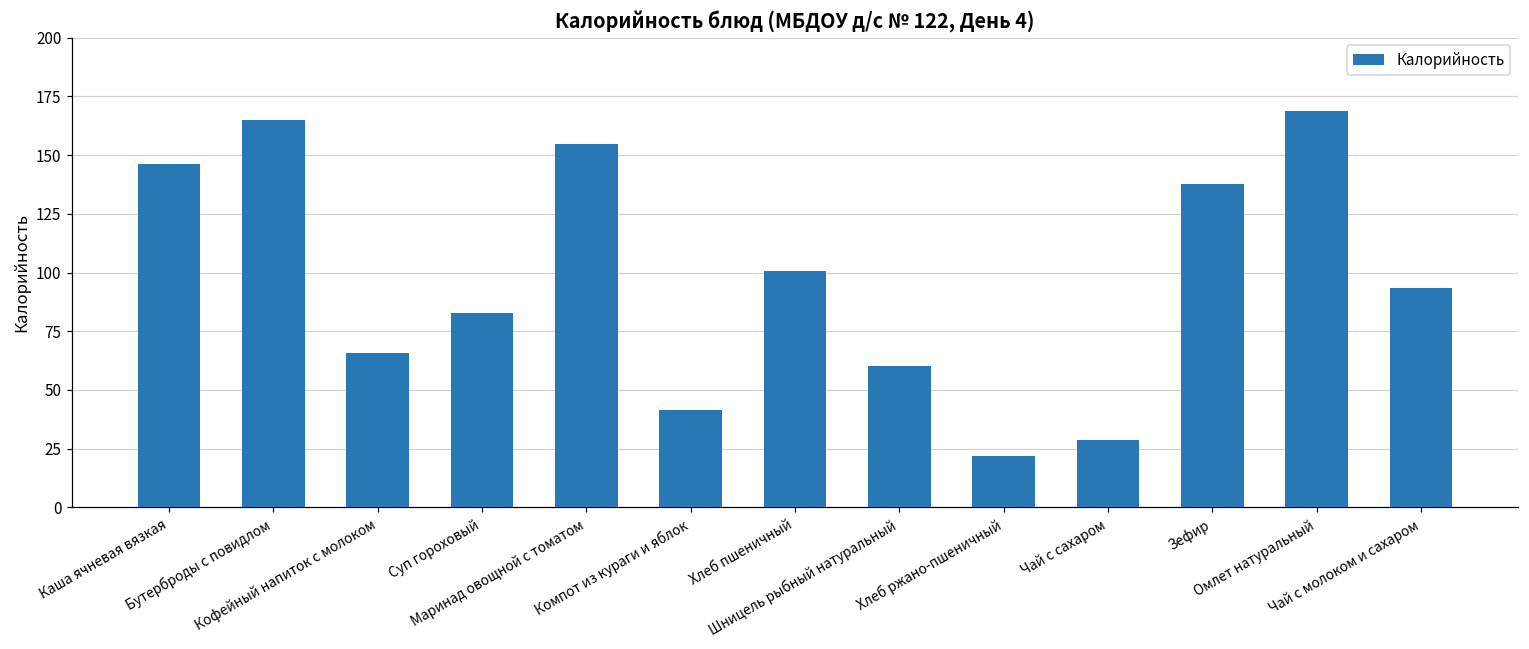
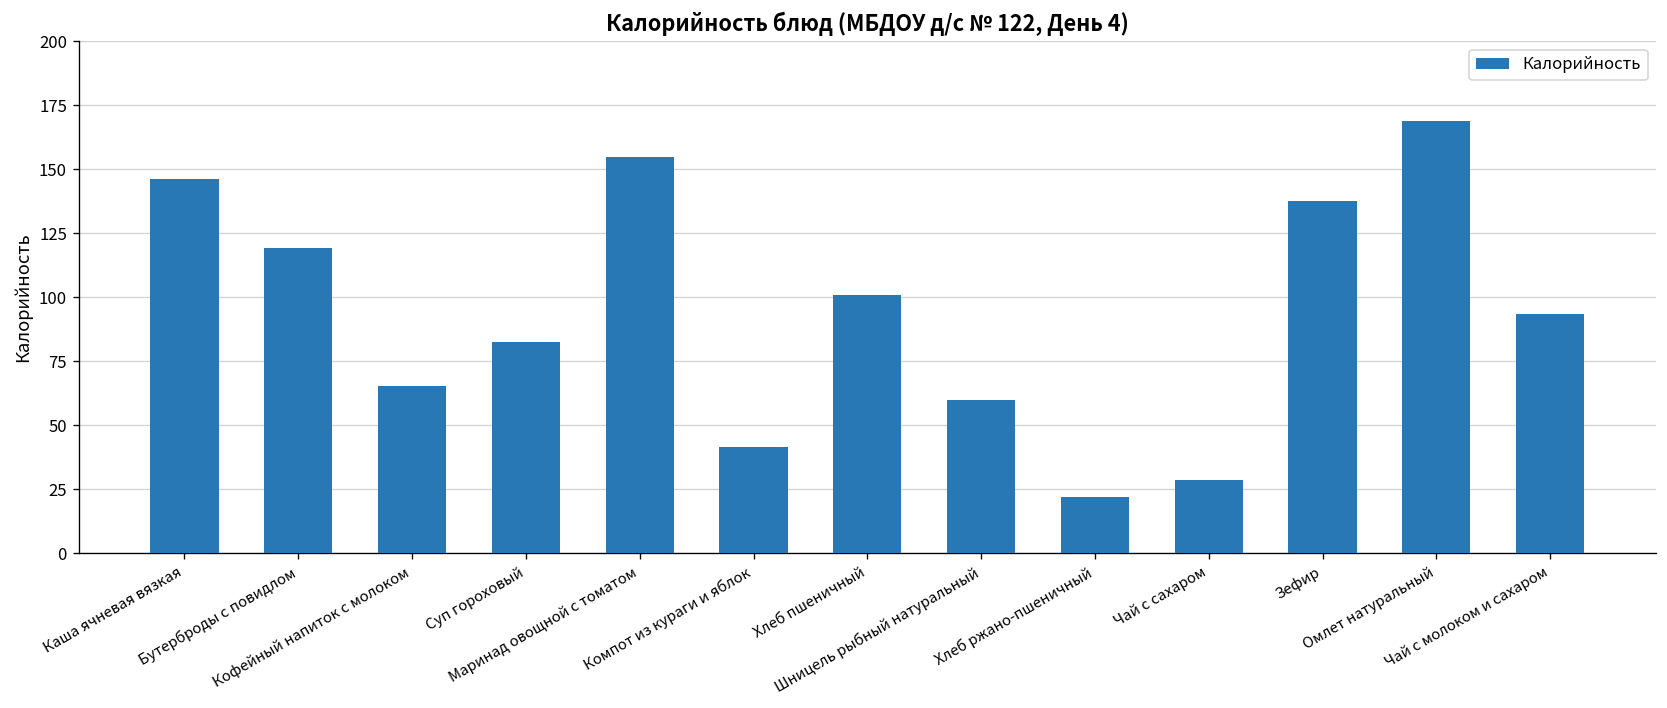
  {
    "Каша ячневая вязкая": 146,
-   "Бутерброды с повидлом": 165,
+   "Бутерброды с повидлом": 119,
    "Кофейный напиток с молоком": 66,
    "Суп гороховый": 83,
    "Маринад овощной с томатом": 155,
    "Компот из кураги и яблок": 41,
    "Хлеб пшеничный": 101,
    "Шницель рыбный натуральный": 60,
    "Хлеб ржано-пшеничный": 22,
    "Чай с сахаром": 29,
    "Зефир": 138,
    "Омлет натуральный": 169,
    "Чай с молоком и сахаром": 93
  }
